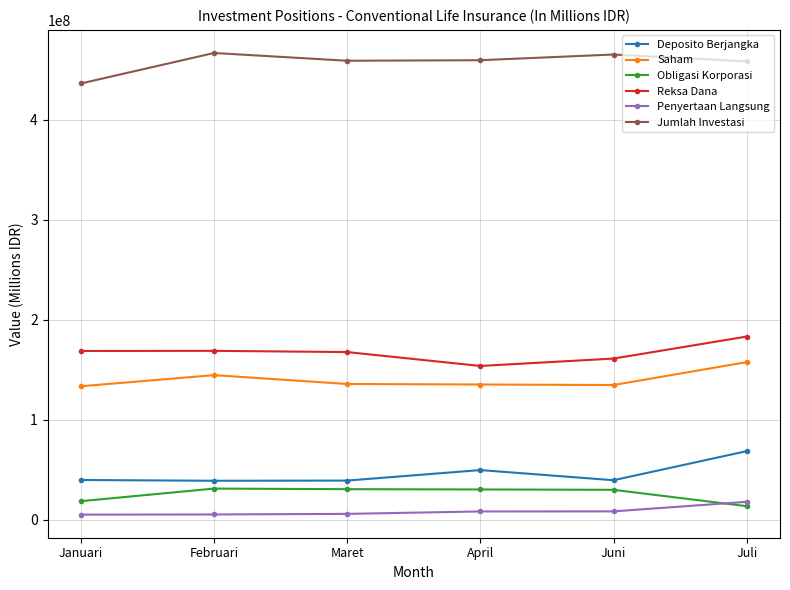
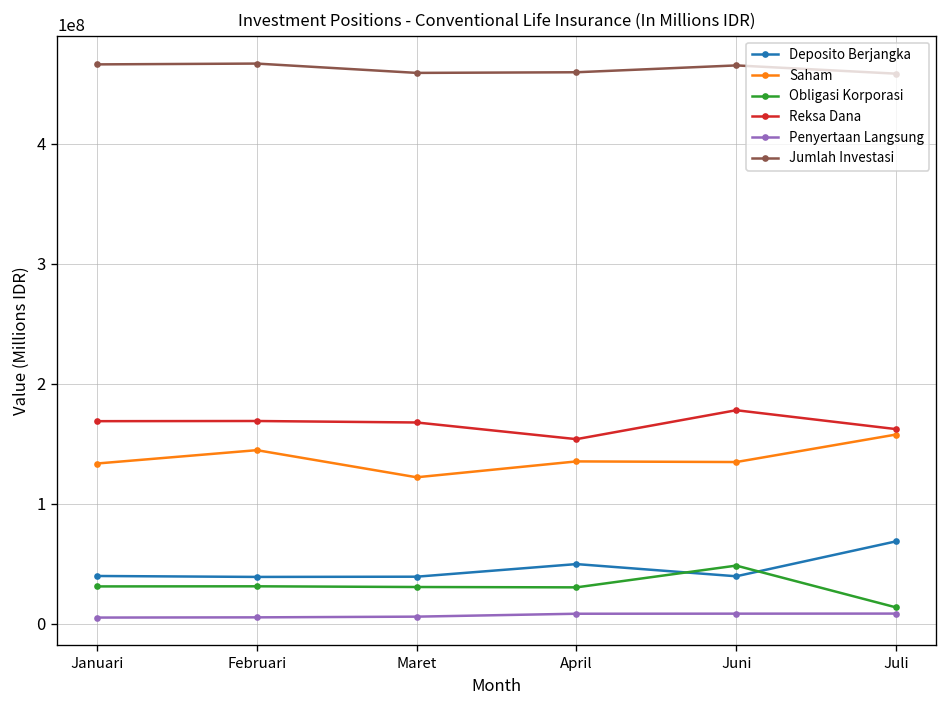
  {
    "Deposito Berjangka": {
      "Januari": 40000000,
      "Februari": 39000000,
      "Maret": 39000000,
      "April": 50000000,
      "Juni": 40000000,
      "Juli": 69000000
    },
    "Saham": {
      "Januari": 134000000,
      "Februari": 145000000,
-     "Maret": 136000000,
+     "Maret": 122000000,
      "April": 135000000,
      "Juni": 135000000,
      "Juli": 158000000
    },
    "Obligasi Korporasi": {
-     "Januari": 19000000,
+     "Januari": 31000000,
      "Februari": 31000000,
      "Maret": 31000000,
      "April": 30000000,
-     "Juni": 30000000,
+     "Juni": 48000000,
      "Juli": 14000000
    },
    "Reksa Dana": {
      "Januari": 169000000,
      "Februari": 169000000,
      "Maret": 168000000,
      "April": 154000000,
-     "Juni": 161000000,
-     "Juli": 183000000
+     "Juni": 178000000,
+     "Juli": 162000000
    },
    "Penyertaan Langsung": {
      "Januari": 5000000,
      "Februari": 5000000,
      "Maret": 6000000,
      "April": 8000000,
      "Juni": 8000000,
-     "Juli": 18000000
+     "Juli": 9000000
    },
    "Jumlah Investasi": {
-     "Januari": 436000000,
+     "Januari": 466000000,
      "Februari": 467000000,
      "Maret": 459000000,
      "April": 460000000,
      "Juni": 465000000
    }
  }
